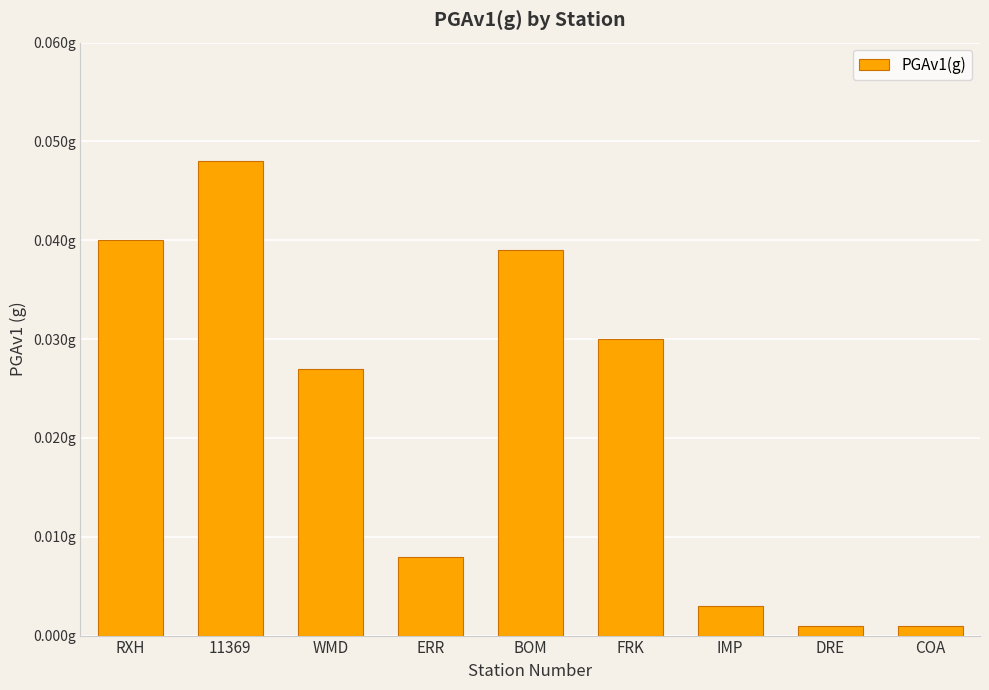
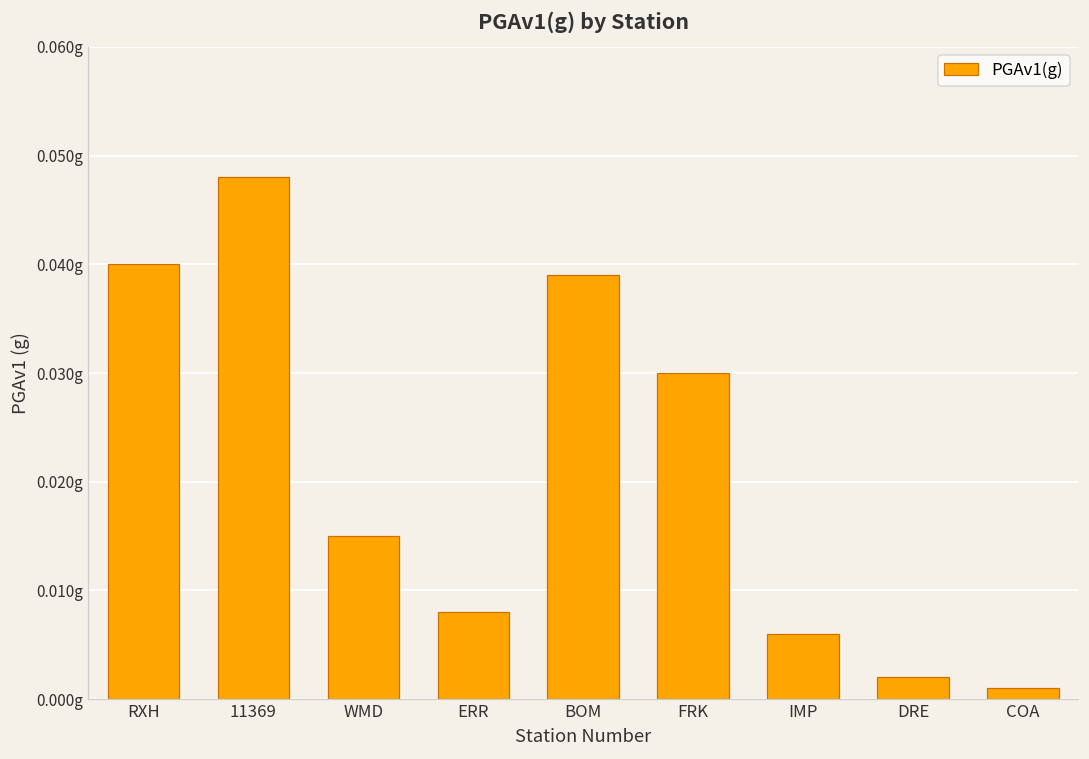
  {
    "RXH": "0.040g",
    "11369": "0.048g",
-   "WMD": "0.027g",
+   "WMD": "0.015g",
    "ERR": "0.008g",
    "BOM": "0.039g",
    "FRK": "0.030g",
-   "IMP": "0.003g",
-   "DRE": "0.001g",
+   "IMP": "0.006g",
+   "DRE": "0.002g",
    "COA": "0.001g"
  }
